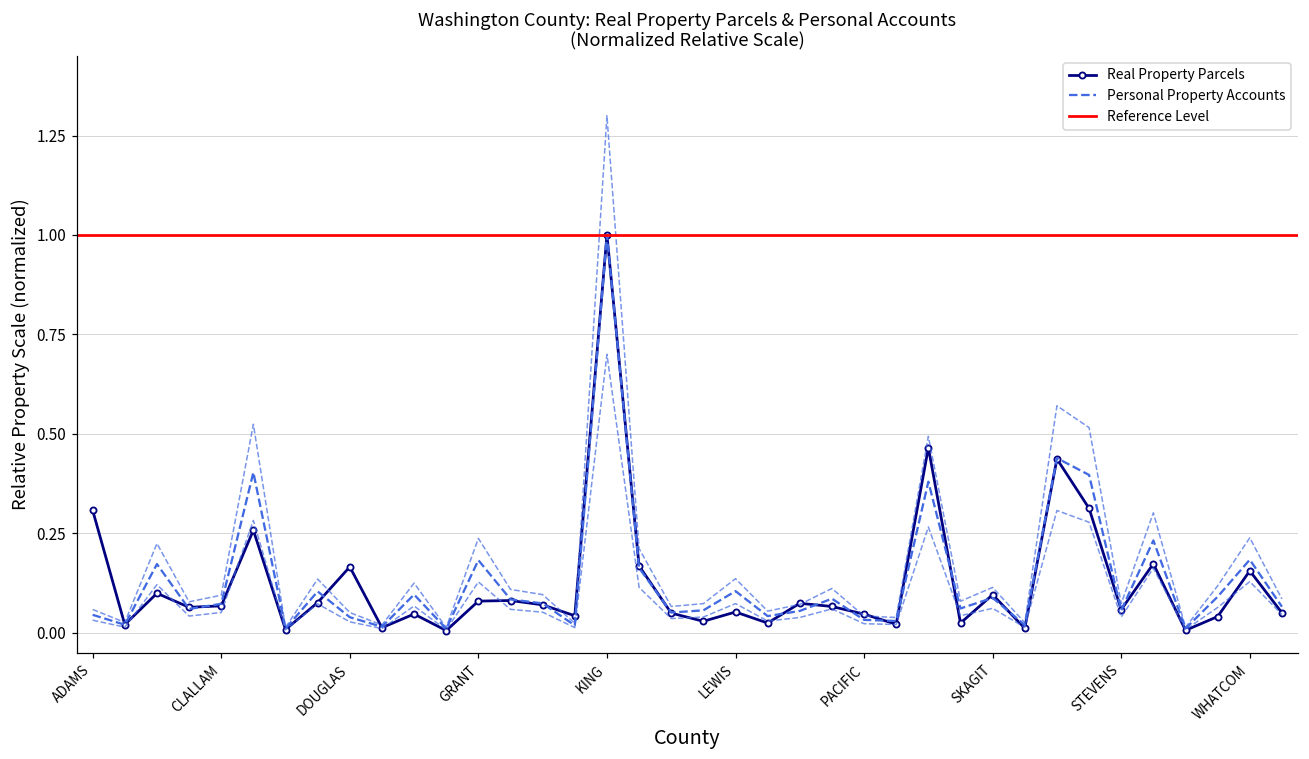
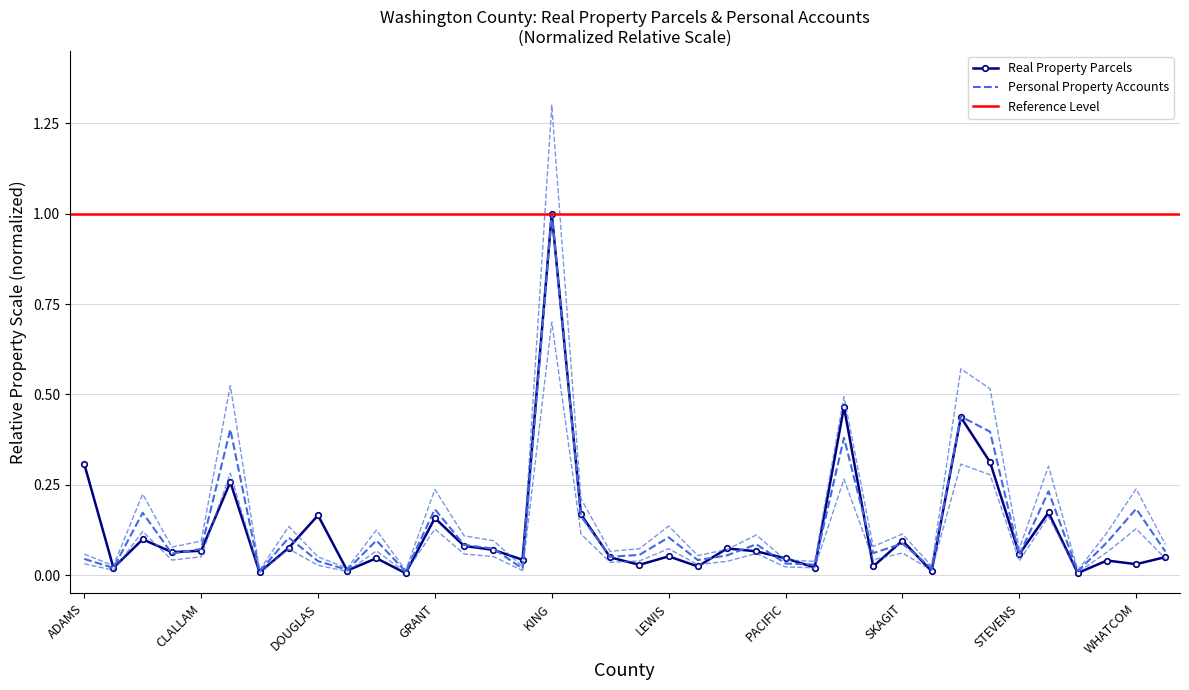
  {
    "Real Property Parcels": {
      "ADAMS": 0.31,
      "DOUGLAS": 0.17,
-     "GRANT": 0.08,
+     "GRANT": 0.16,
      "LEWIS": 0.05,
      "SKAGIT": 0.10,
-     "WHATCOM": 0.16
+     "WHATCOM": 0.03
    }
  }
